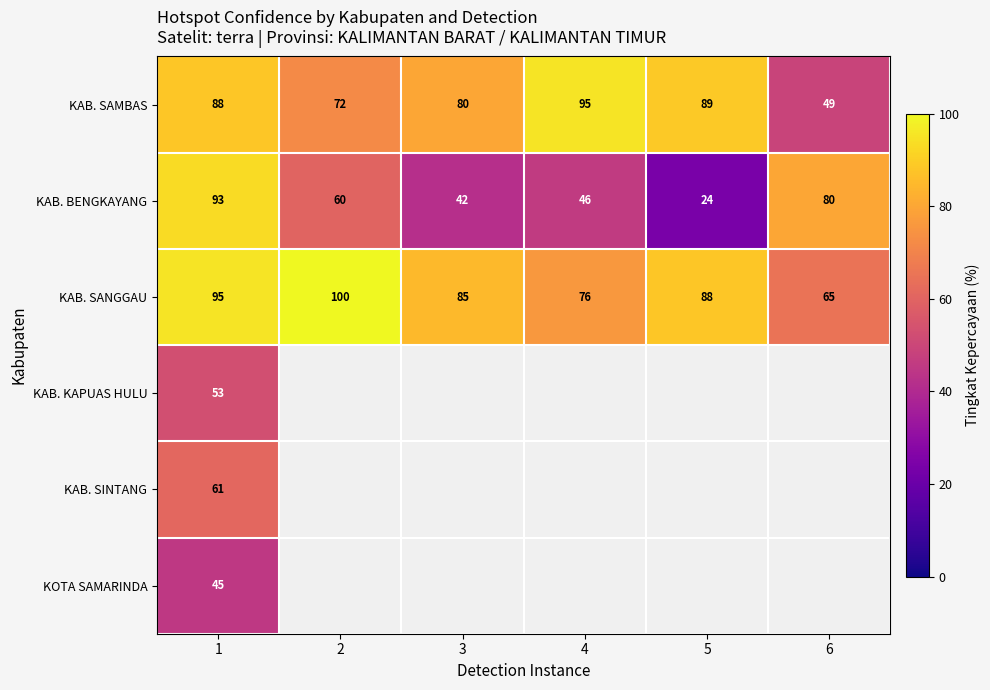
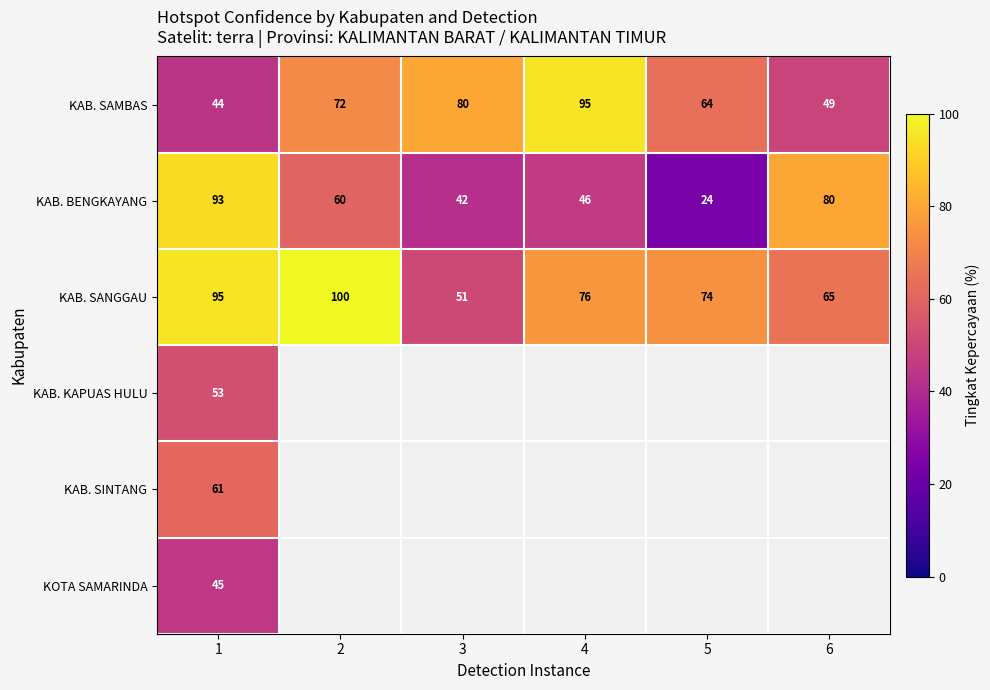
  {
    "KAB. SAMBAS": {
-     "1": 88,
+     "1": 44,
      "2": 72,
      "3": 80,
      "4": 95,
-     "5": 89,
+     "5": 64,
      "6": 49
    },
    "KAB. BENGKAYANG": {
      "1": 93,
      "2": 60,
      "3": 42,
      "4": 46,
      "5": 24,
      "6": 80
    },
    "KAB. SANGGAU": {
      "1": 95,
      "2": 100,
-     "3": 85,
+     "3": 51,
      "4": 76,
-     "5": 88,
+     "5": 74,
      "6": 65
    },
    "KAB. KAPUAS HULU": {
      "1": 53
    },
    "KAB. SINTANG": {
      "1": 61
    },
    "KOTA SAMARINDA": {
      "1": 45
    }
  }
